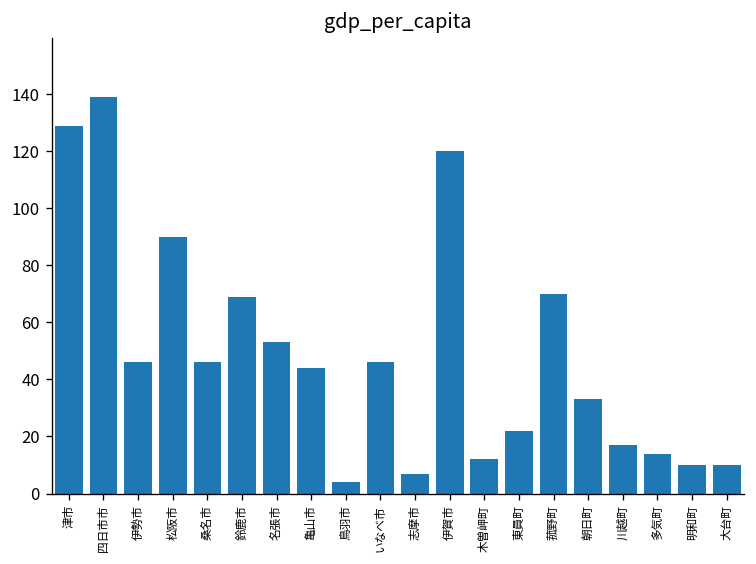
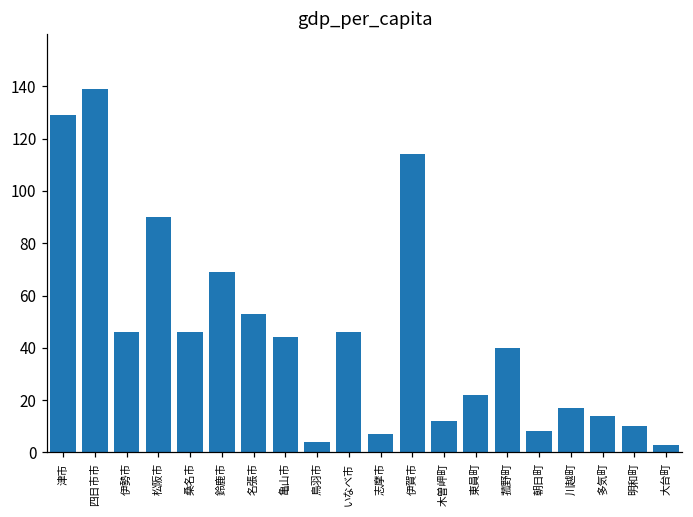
  {
    "津市": 129,
    "四日市市": 139,
    "伊勢市": 46,
    "松阪市": 90,
    "桑名市": 46,
    "鈴鹿市": 69,
    "名張市": 53,
    "亀山市": 44,
    "鳥羽市": 4,
    "いなべ市": 46,
    "志摩市": 7,
-   "伊賀市": 120,
+   "伊賀市": 114,
    "木曽岬町": 12,
    "東員町": 22,
-   "菰野町": 70,
-   "朝日町": 33,
+   "菰野町": 40,
+   "朝日町": 8,
    "川越町": 17,
    "多気町": 14,
    "明和町": 10,
-   "大台町": 10
+   "大台町": 3
  }
